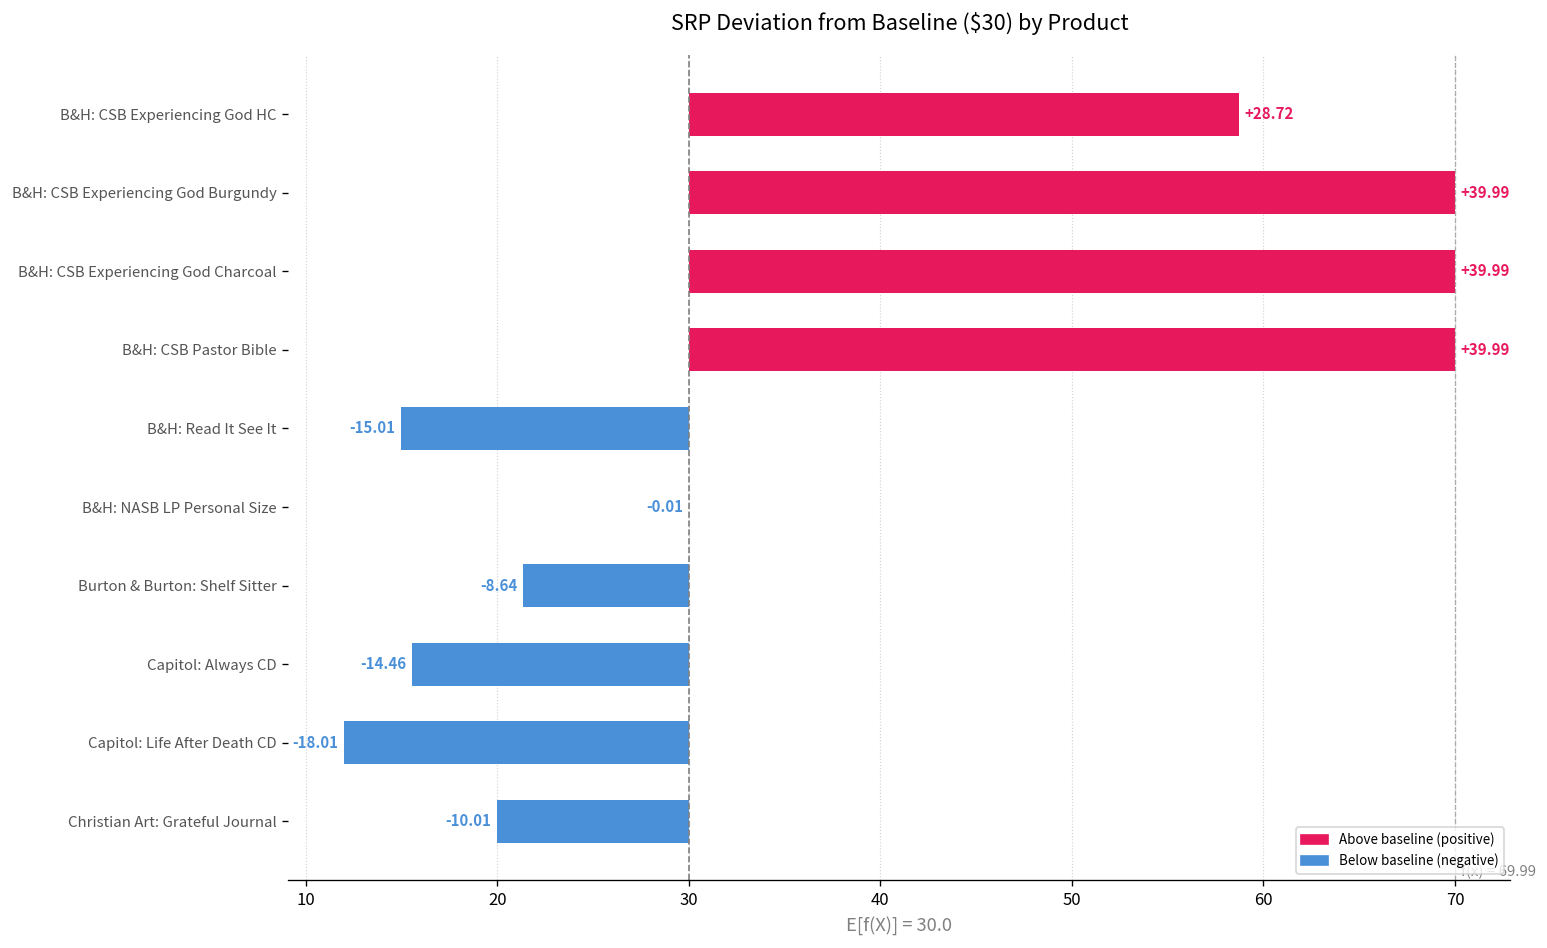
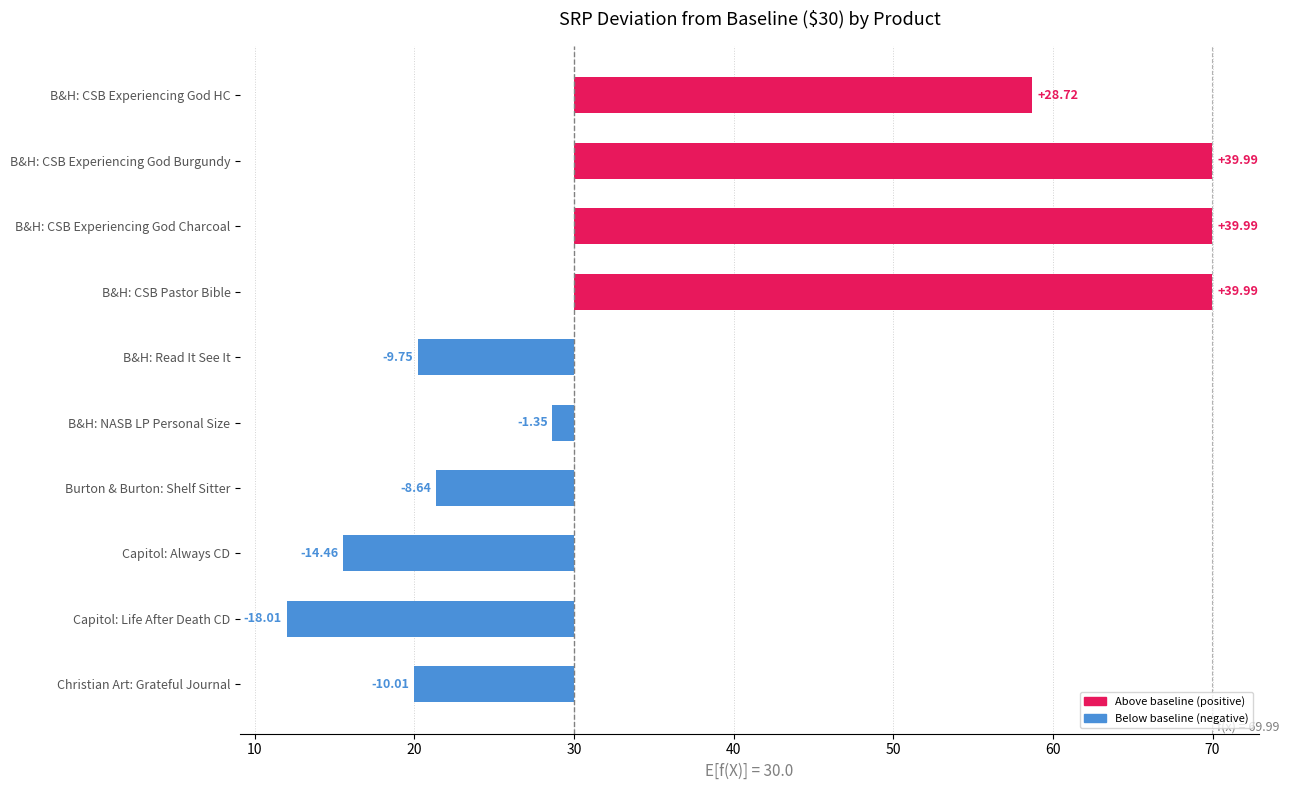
  {
    "B&H: CSB Experiencing God HC": "+28.72",
    "B&H: CSB Experiencing God Burgundy": "+39.99",
    "B&H: CSB Experiencing God Charcoal": "+39.99",
    "B&H: CSB Pastor Bible": "+39.99",
-   "B&H: Read It See It": "-15.01",
-   "B&H: NASB LP Personal Size": "-0.01",
+   "B&H: Read It See It": "-9.75",
+   "B&H: NASB LP Personal Size": "-1.35",
    "Burton & Burton: Shelf Sitter": "-8.64",
    "Capitol: Always CD": "-14.46",
    "Capitol: Life After Death CD": "-18.01",
    "Christian Art: Grateful Journal": "-10.01"
  }
